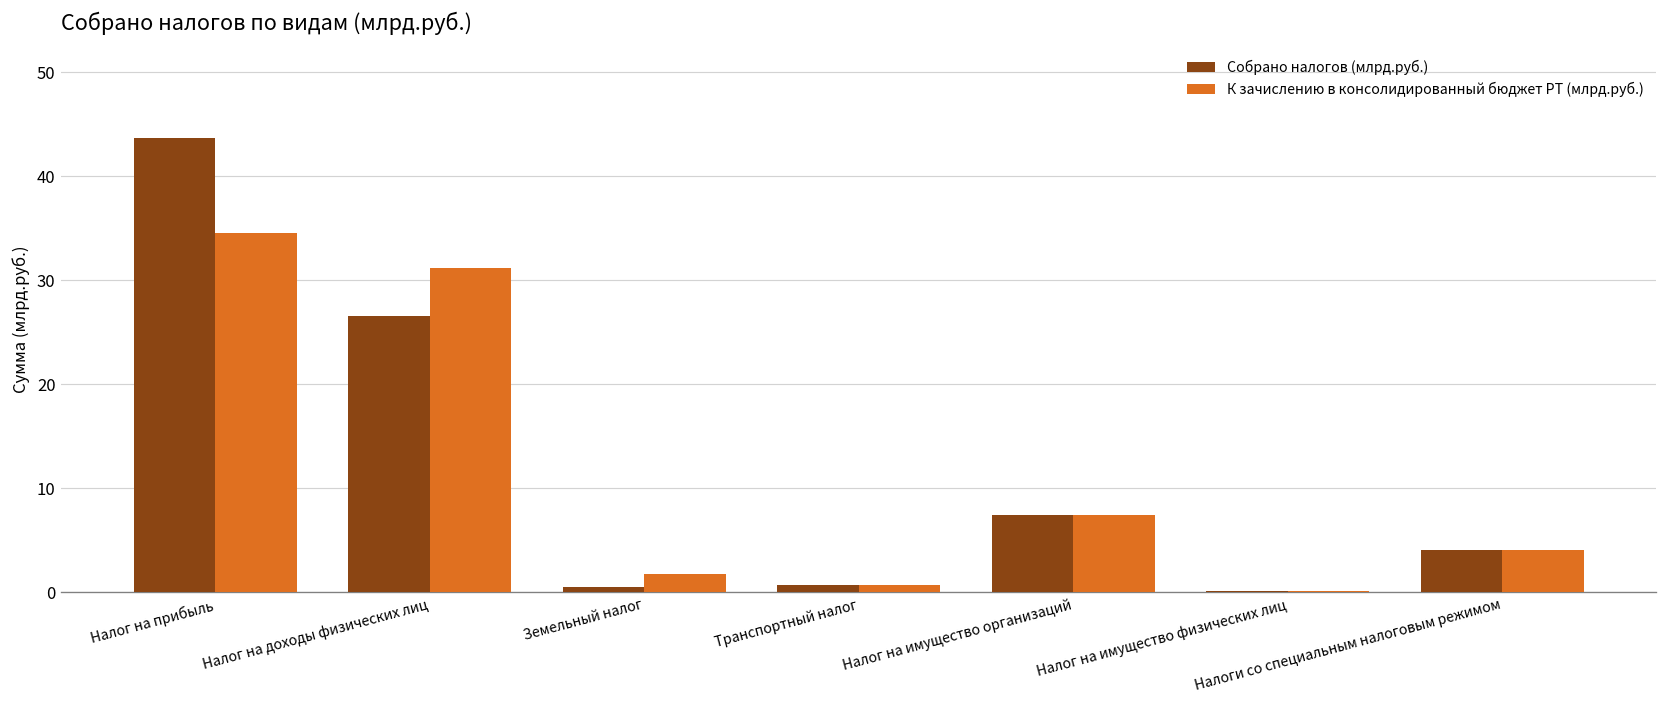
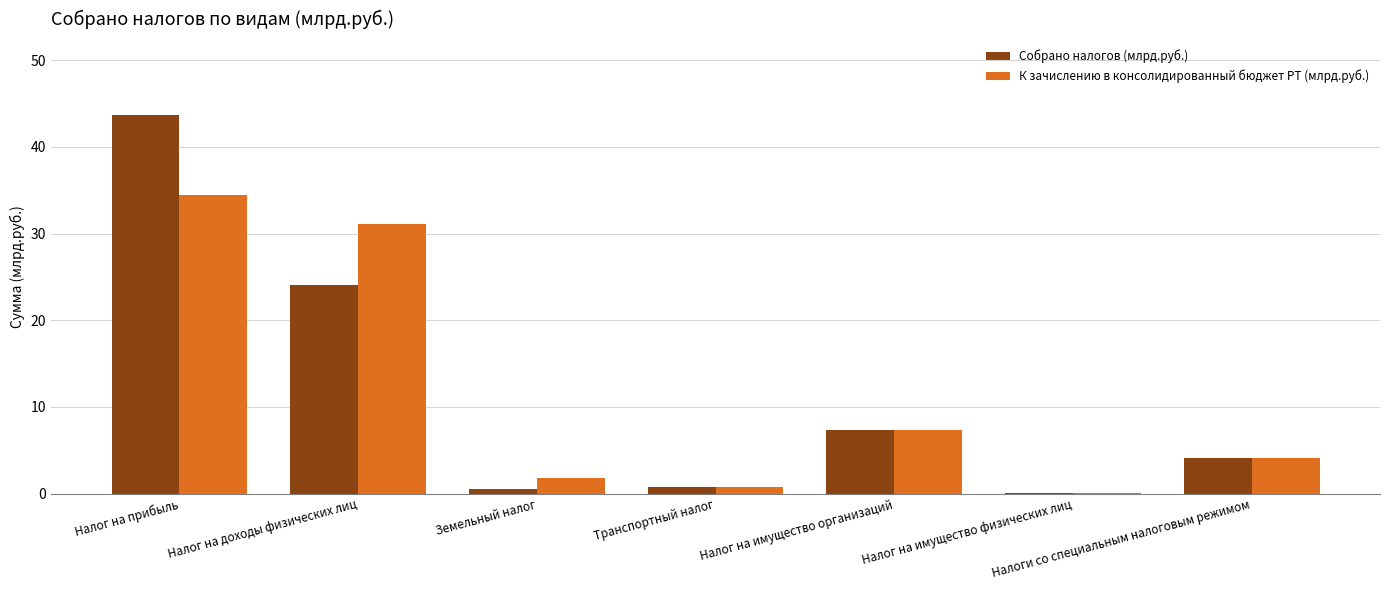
  {
    "Собрано налогов (млрд.руб.)": {
      "Налог на прибыль": 44,
-     "Налог на доходы физических лиц": 27,
+     "Налог на доходы физических лиц": 24,
      "Земельный налог": 1,
      "Транспортный налог": 1,
      "Налог на имущество организаций": 7,
      "Налоги со специальным налоговым режимом": 4
    },
    "К зачислению в консолидированный бюджет РТ (млрд.руб.)": {
      "Налог на прибыль": 35,
      "Налог на доходы физических лиц": 31,
      "Земельный налог": 2,
      "Транспортный налог": 1,
      "Налог на имущество организаций": 7,
      "Налоги со специальным налоговым режимом": 4
    }
  }
